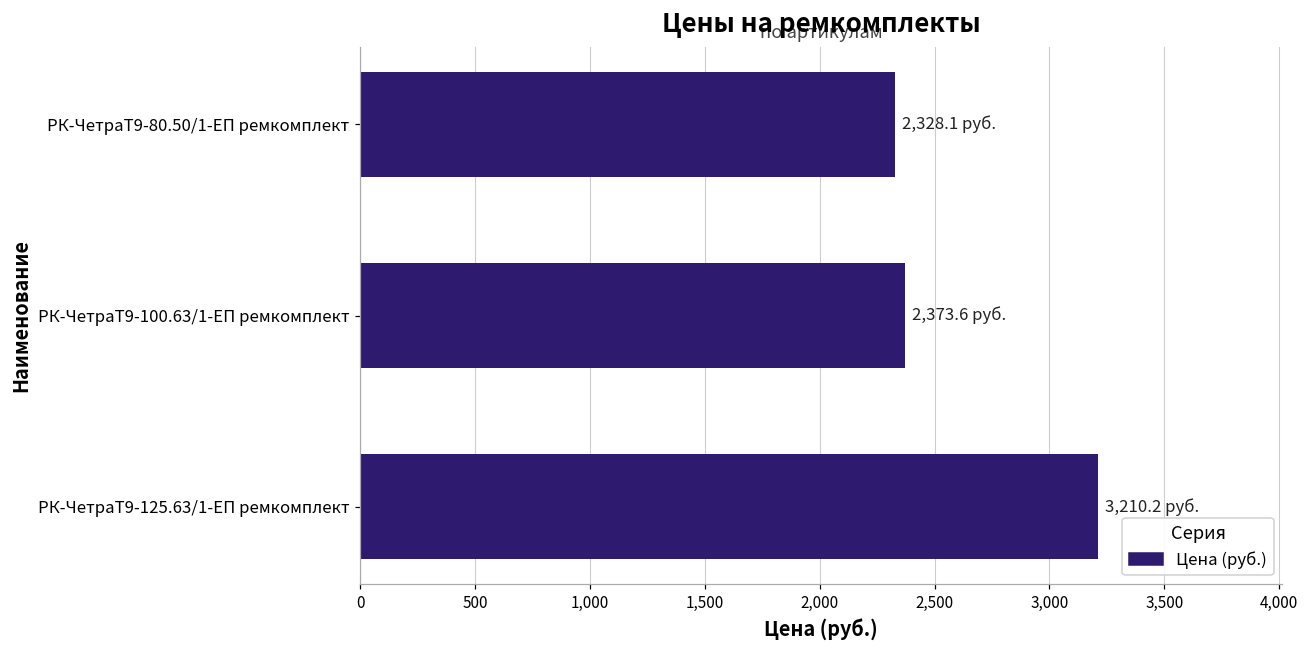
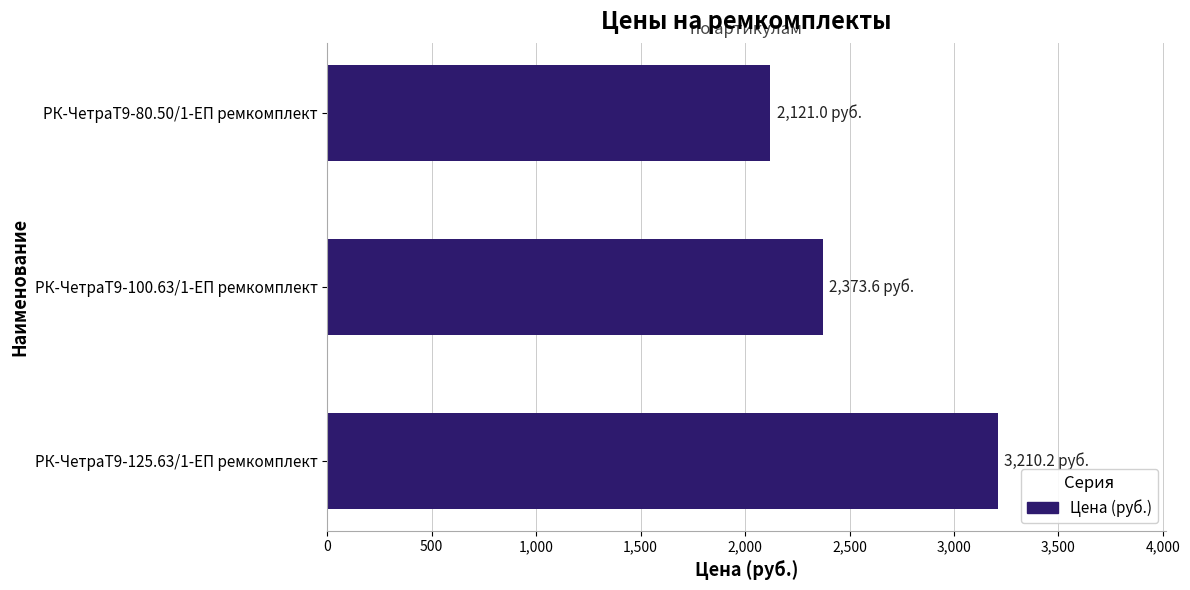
  {
-   "РК-ЧетраТ9-80.50/1-ЕП ремкомплект": "2,328.1",
+   "РК-ЧетраТ9-80.50/1-ЕП ремкомплект": "2,121.0",
    "РК-ЧетраТ9-100.63/1-ЕП ремкомплект": "2,373.6"
  }
